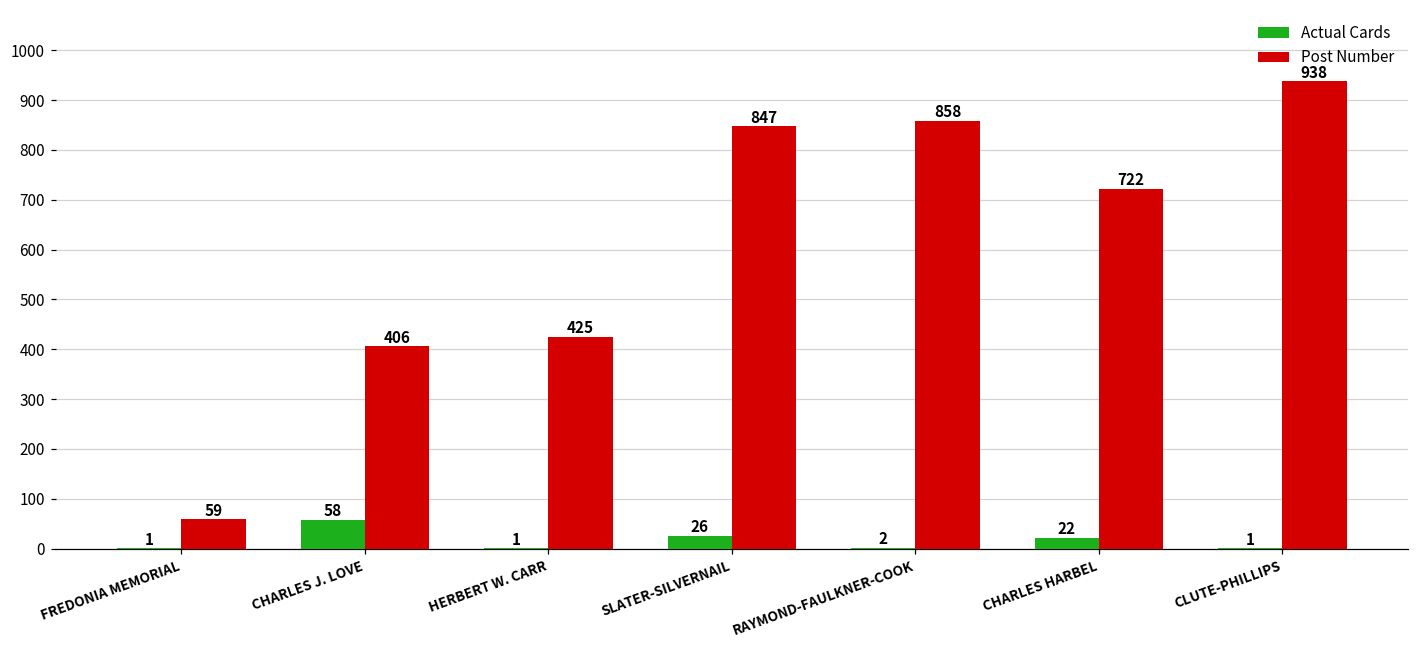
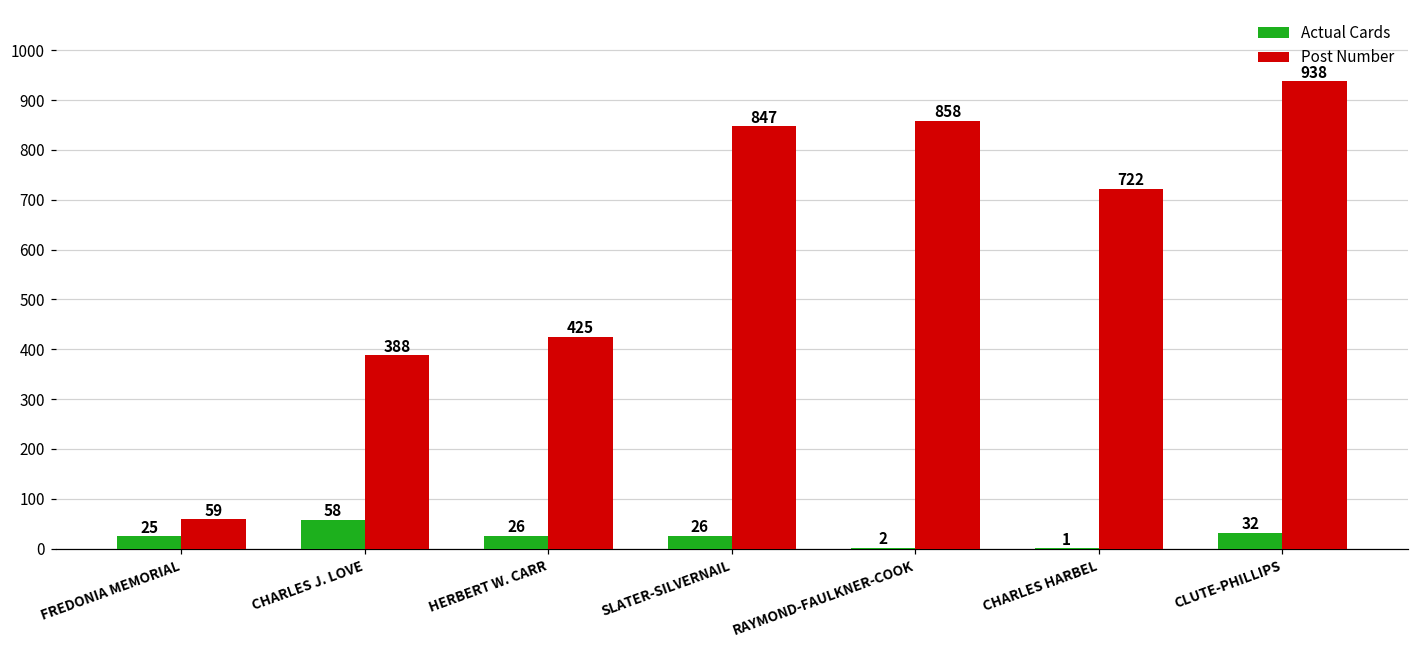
  {
    "Actual Cards": {
-     "FREDONIA MEMORIAL": 1,
+     "FREDONIA MEMORIAL": 25,
      "CHARLES J. LOVE": 58,
-     "HERBERT W. CARR": 1,
+     "HERBERT W. CARR": 26,
      "SLATER-SILVERNAIL": 26,
      "RAYMOND-FAULKNER-COOK": 2,
-     "CHARLES HARBEL": 22,
-     "CLUTE-PHILLIPS": 1
+     "CHARLES HARBEL": 1,
+     "CLUTE-PHILLIPS": 32
    },
    "Post Number": {
      "FREDONIA MEMORIAL": 59,
-     "CHARLES J. LOVE": 406,
+     "CHARLES J. LOVE": 388,
      "HERBERT W. CARR": 425,
      "SLATER-SILVERNAIL": 847,
      "RAYMOND-FAULKNER-COOK": 858,
      "CHARLES HARBEL": 722,
      "CLUTE-PHILLIPS": 938
    }
  }
